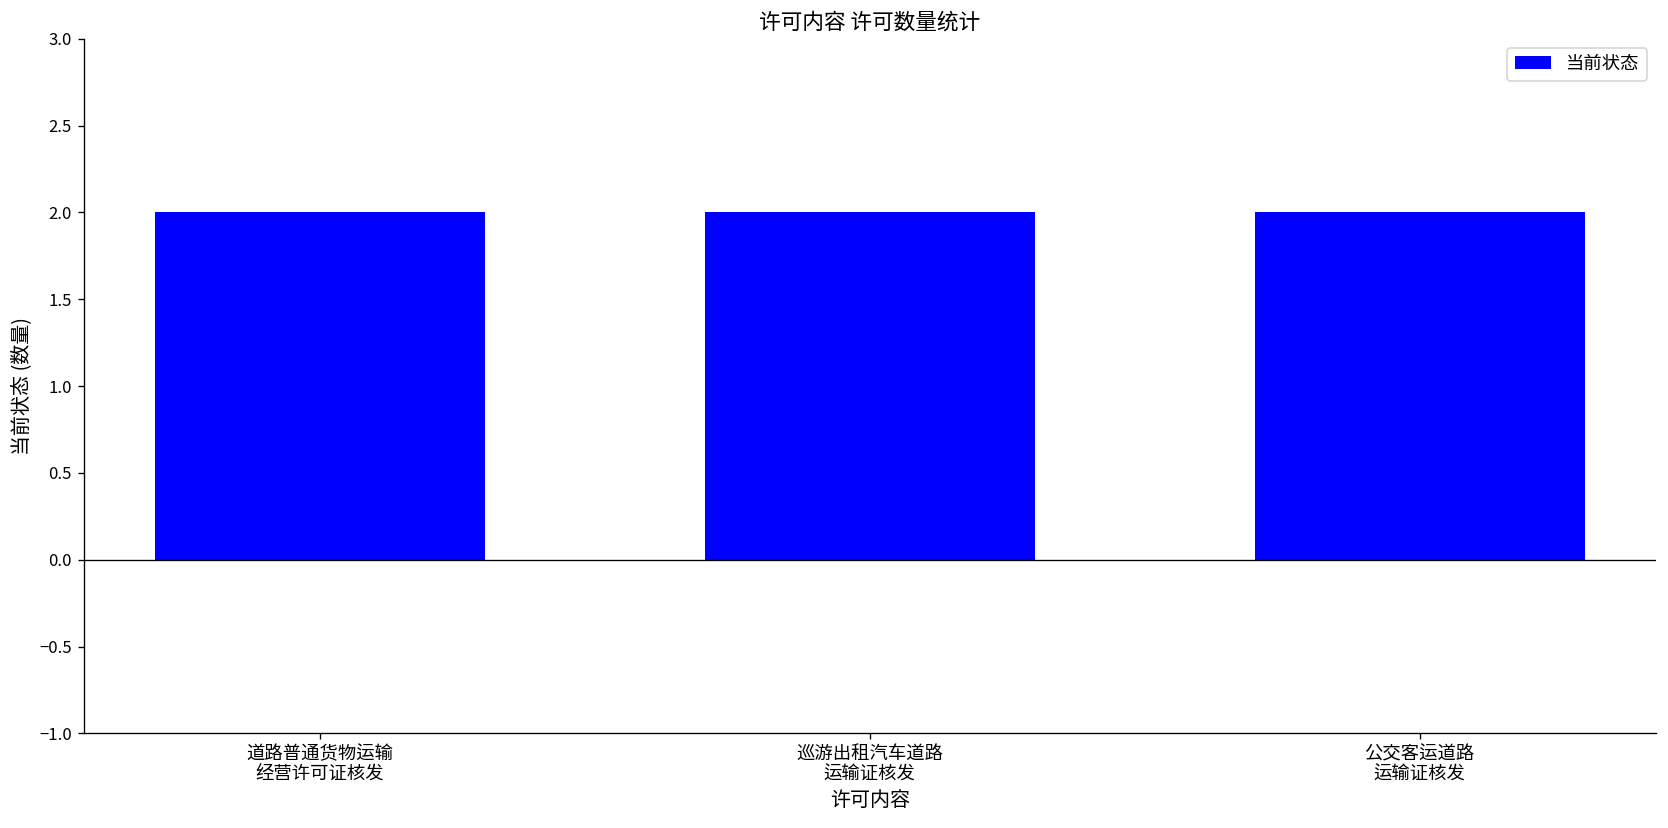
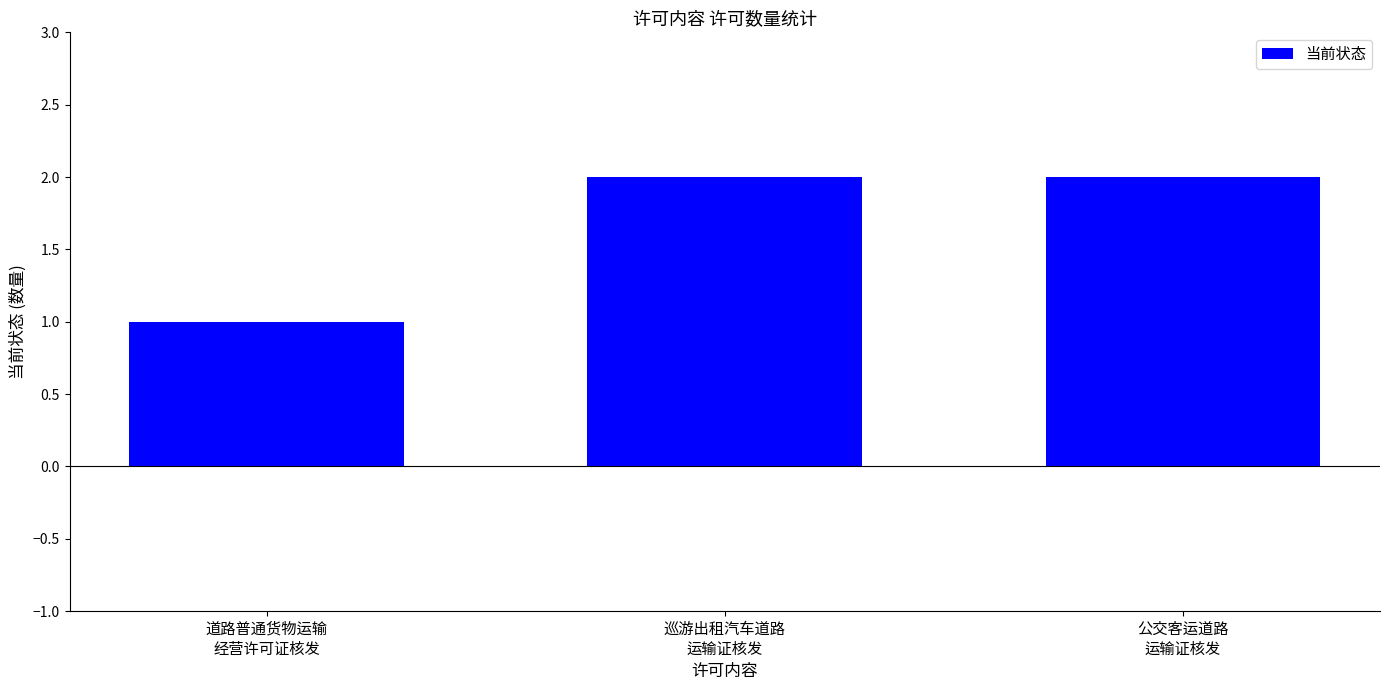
  {
-   "道路普通货物运输 经营许可证核发": 2,
+   "道路普通货物运输 经营许可证核发": 1,
    "巡游出租汽车道路 运输证核发": 2,
    "公交客运道路 运输证核发": 2
  }
